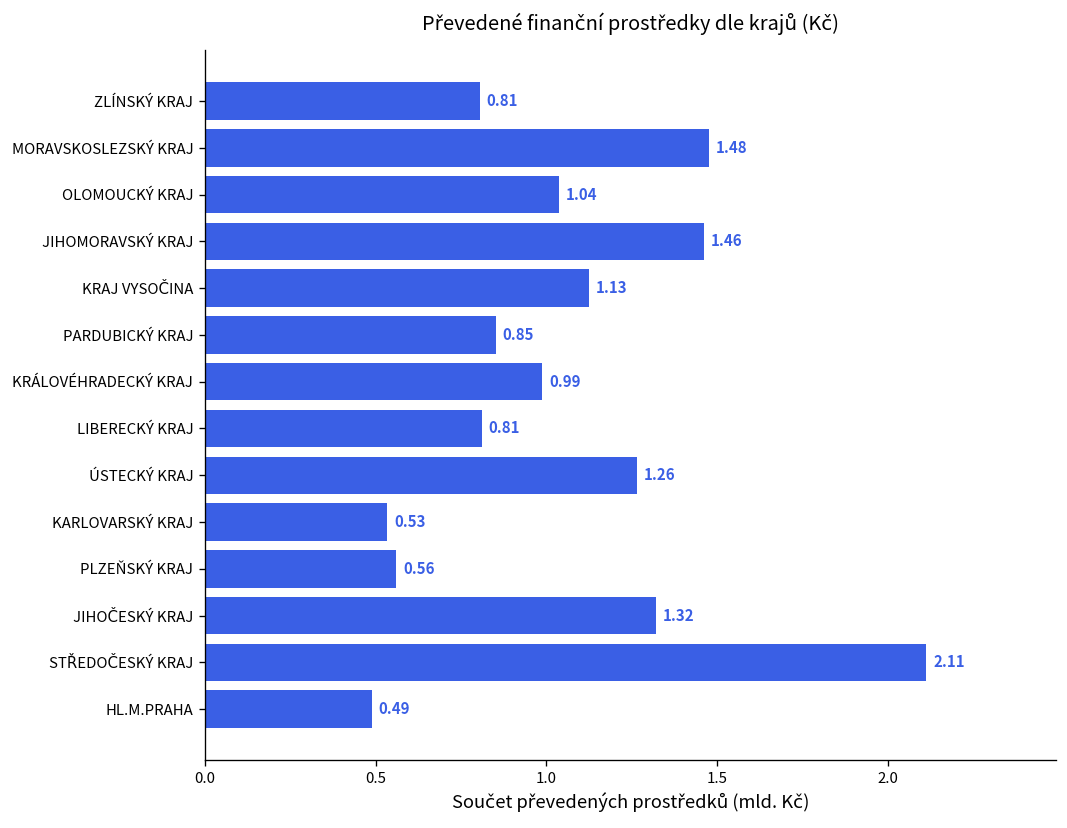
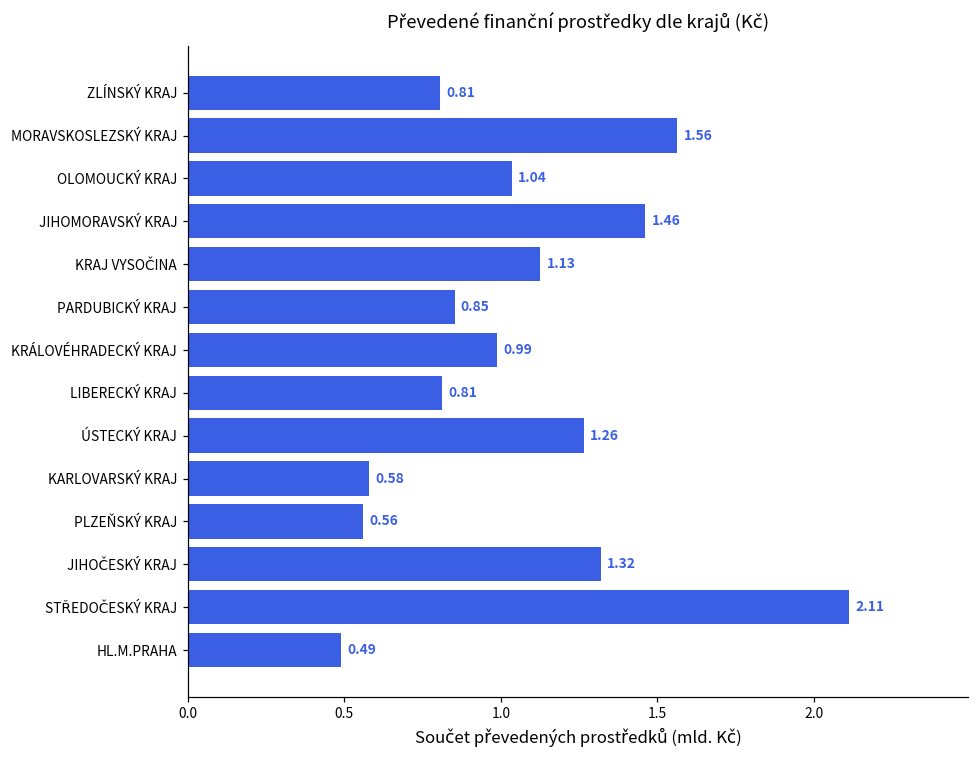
  {
    "ZLÍNSKÝ KRAJ": 0.81,
-   "MORAVSKOSLEZSKÝ KRAJ": 1.48,
+   "MORAVSKOSLEZSKÝ KRAJ": 1.56,
    "OLOMOUCKÝ KRAJ": 1.04,
    "JIHOMORAVSKÝ KRAJ": 1.46,
    "KRAJ VYSOČINA": 1.13,
    "PARDUBICKÝ KRAJ": 0.85,
    "KRÁLOVÉHRADECKÝ KRAJ": 0.99,
    "LIBERECKÝ KRAJ": 0.81,
    "ÚSTECKÝ KRAJ": 1.26,
-   "KARLOVARSKÝ KRAJ": 0.53,
+   "KARLOVARSKÝ KRAJ": 0.58,
    "PLZEŇSKÝ KRAJ": 0.56,
    "JIHOČESKÝ KRAJ": 1.32,
    "STŘEDOČESKÝ KRAJ": 2.11,
    "HL.M.PRAHA": 0.49
  }
